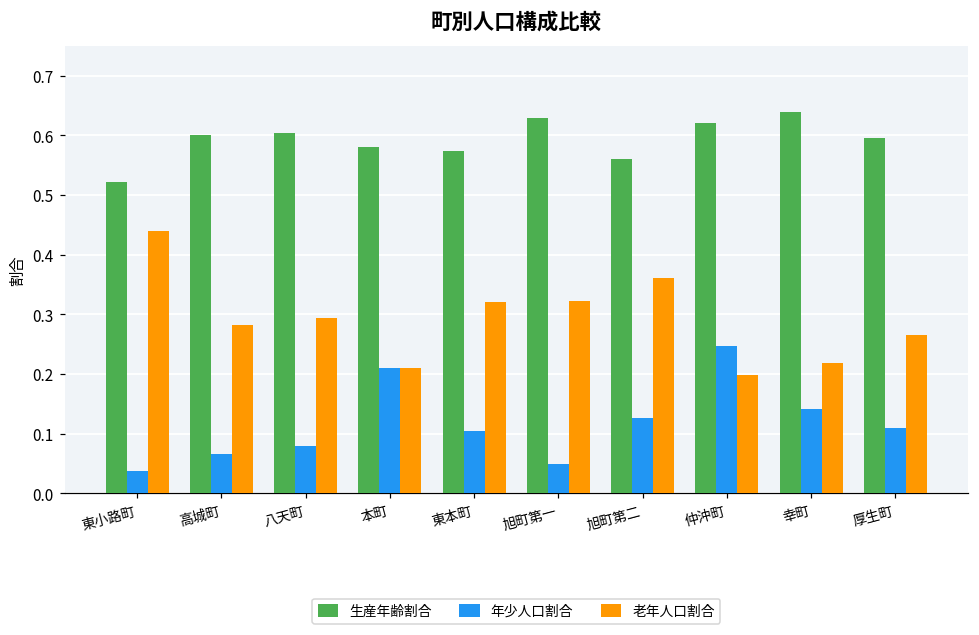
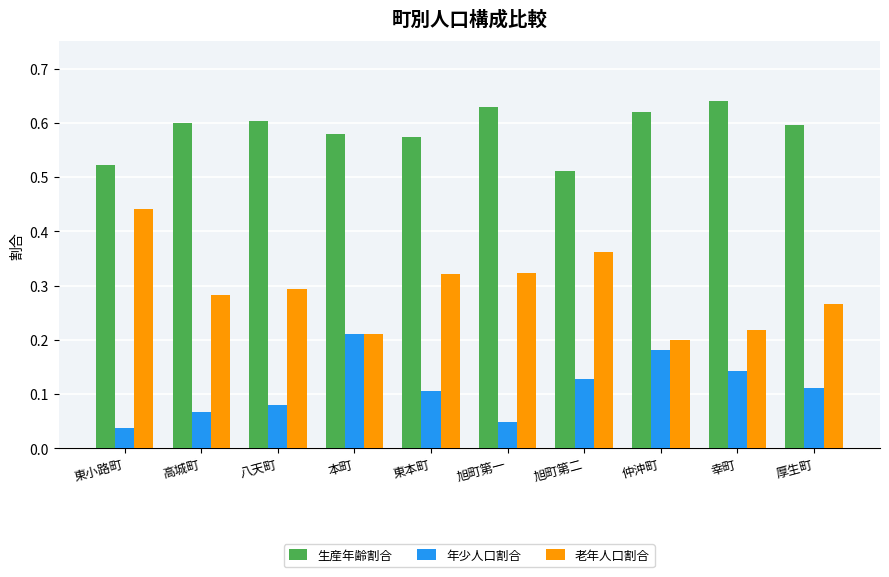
  {
    "生産年齢割合": {
      "東小路町": 0.52,
      "高城町": 0.60,
      "八天町": 0.60,
      "本町": 0.58,
      "東本町": 0.57,
      "旭町第一": 0.63,
-     "旭町第二": 0.56,
+     "旭町第二": 0.51,
      "仲沖町": 0.62,
      "幸町": 0.64,
      "厚生町": 0.60
    },
    "年少人口割合": {
      "東小路町": 0.04,
      "高城町": 0.07,
      "八天町": 0.08,
      "本町": 0.21,
      "東本町": 0.11,
      "旭町第一": 0.05,
      "旭町第二": 0.13,
-     "仲沖町": 0.25,
+     "仲沖町": 0.18,
      "幸町": 0.14,
      "厚生町": 0.11
    },
    "老年人口割合": {
      "東小路町": 0.44,
      "高城町": 0.28,
      "八天町": 0.29,
      "本町": 0.21,
      "東本町": 0.32,
      "旭町第一": 0.32,
      "旭町第二": 0.36,
      "仲沖町": 0.20,
      "幸町": 0.22,
      "厚生町": 0.27
    }
  }
